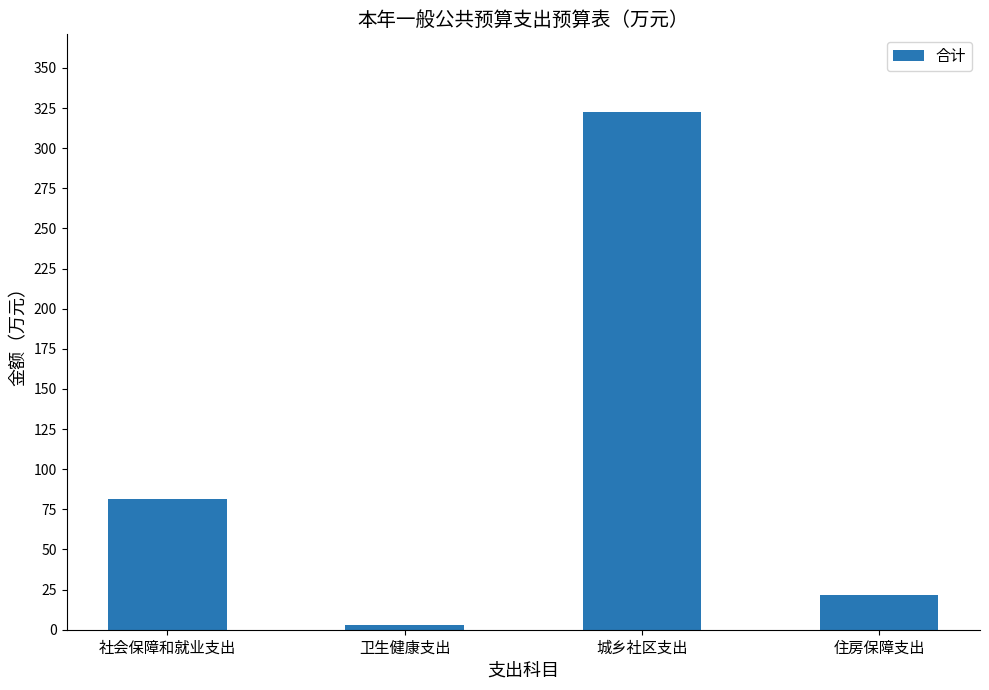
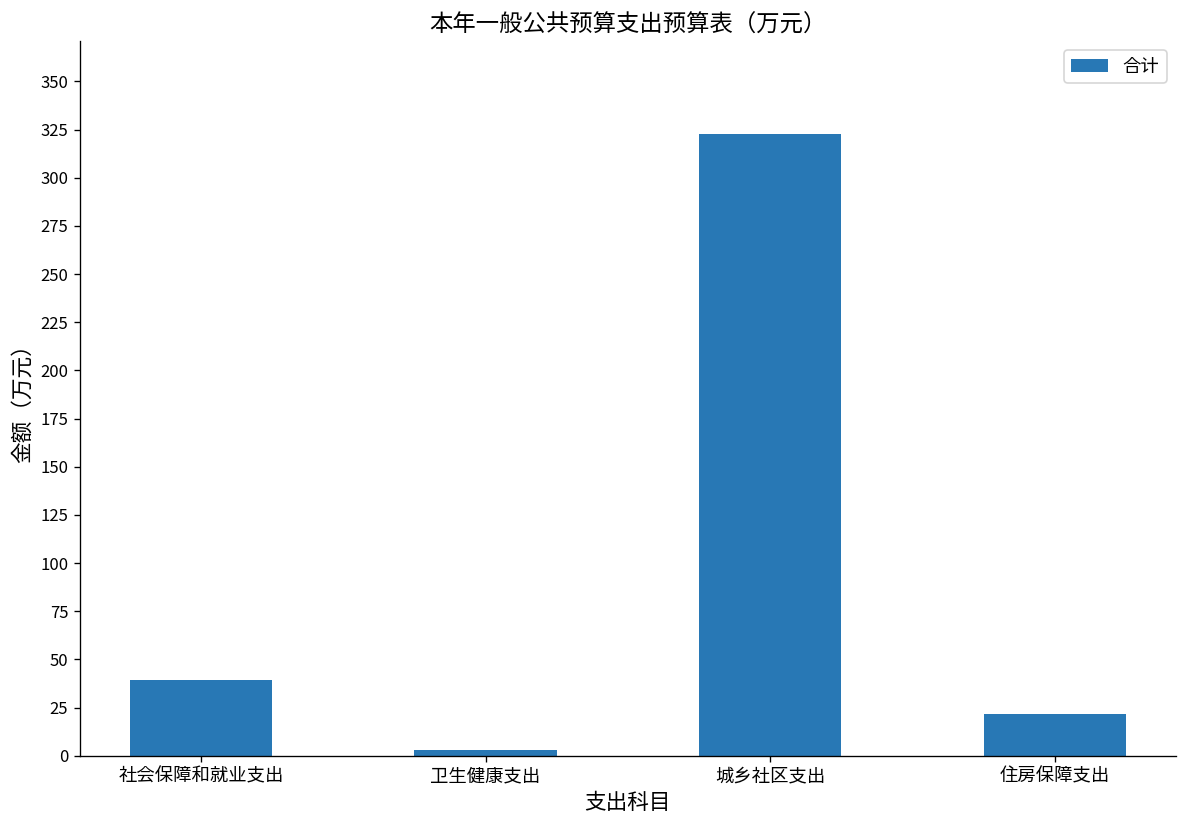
  {
-   "社会保障和就业支出": 82,
+   "社会保障和就业支出": 40,
    "卫生健康支出": 3,
    "城乡社区支出": 323,
    "住房保障支出": 22
  }
